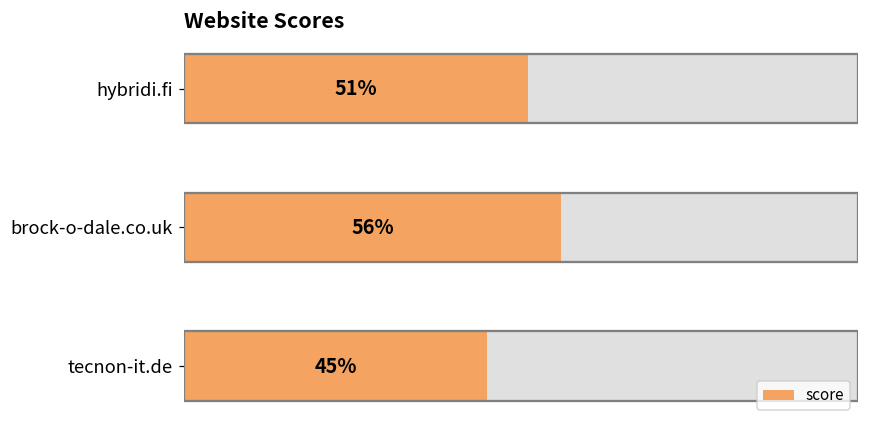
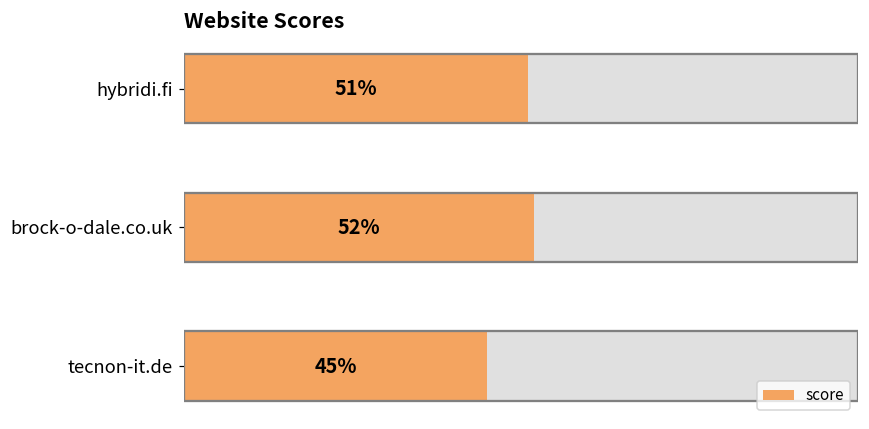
  {
    "score": {
-     "brock-o-dale.co.uk": "56%"
+     "brock-o-dale.co.uk": "52%"
    }
  }
